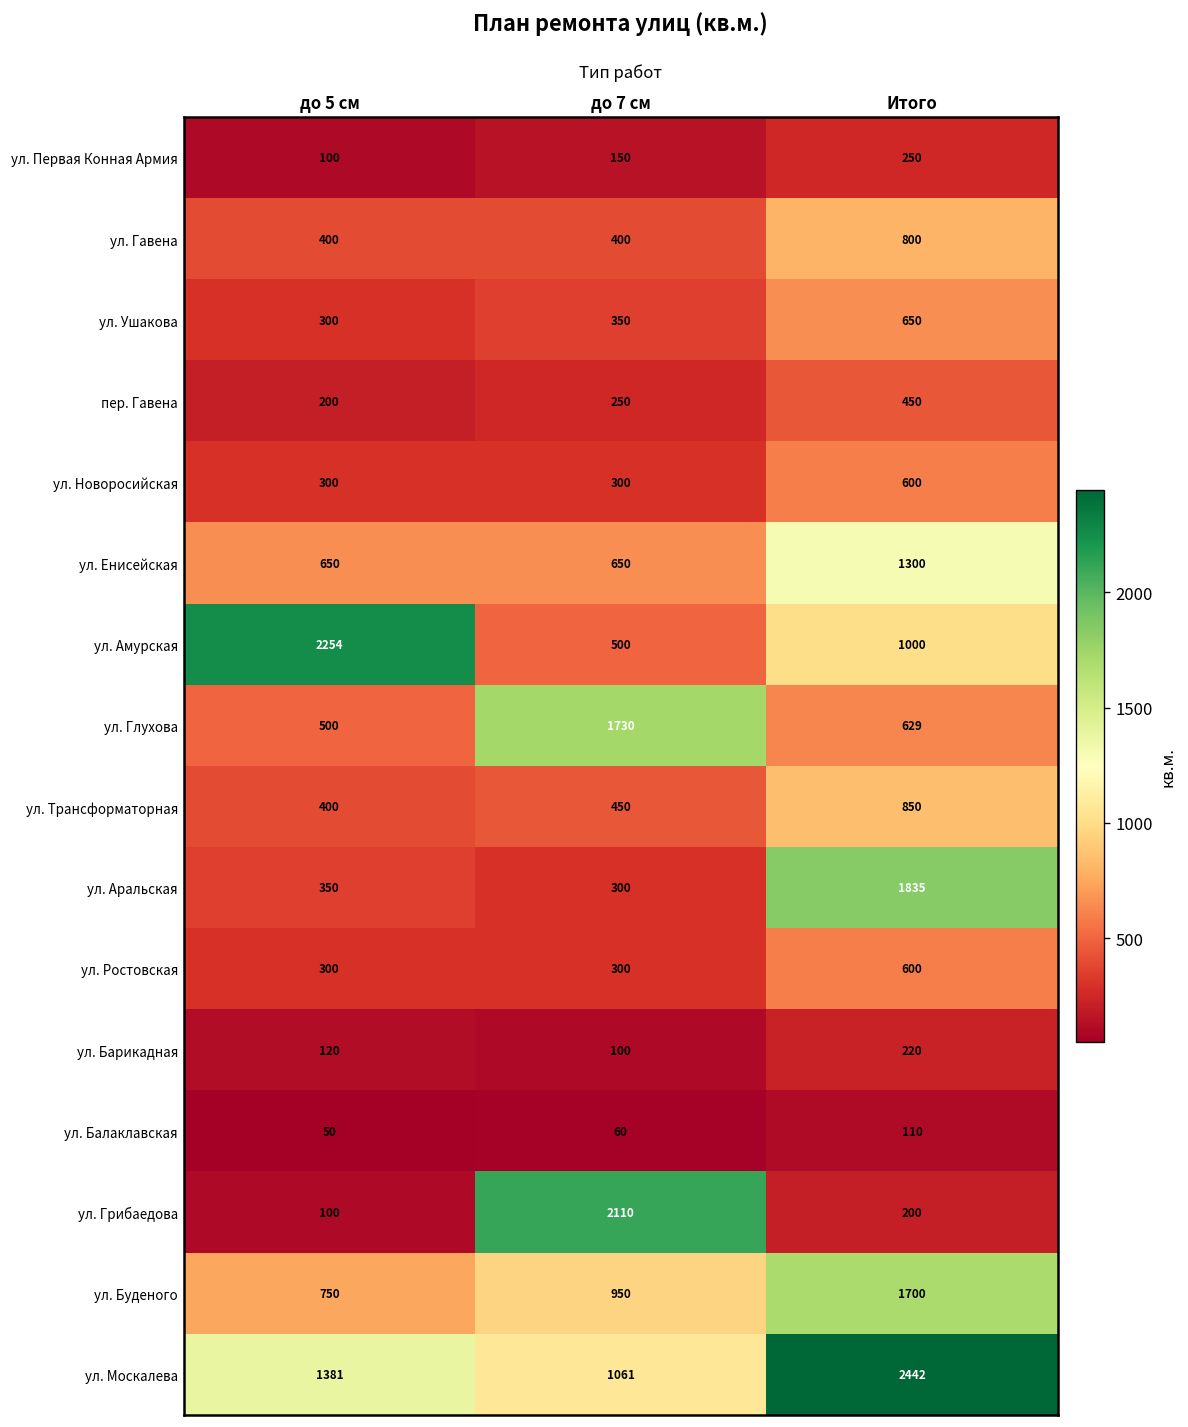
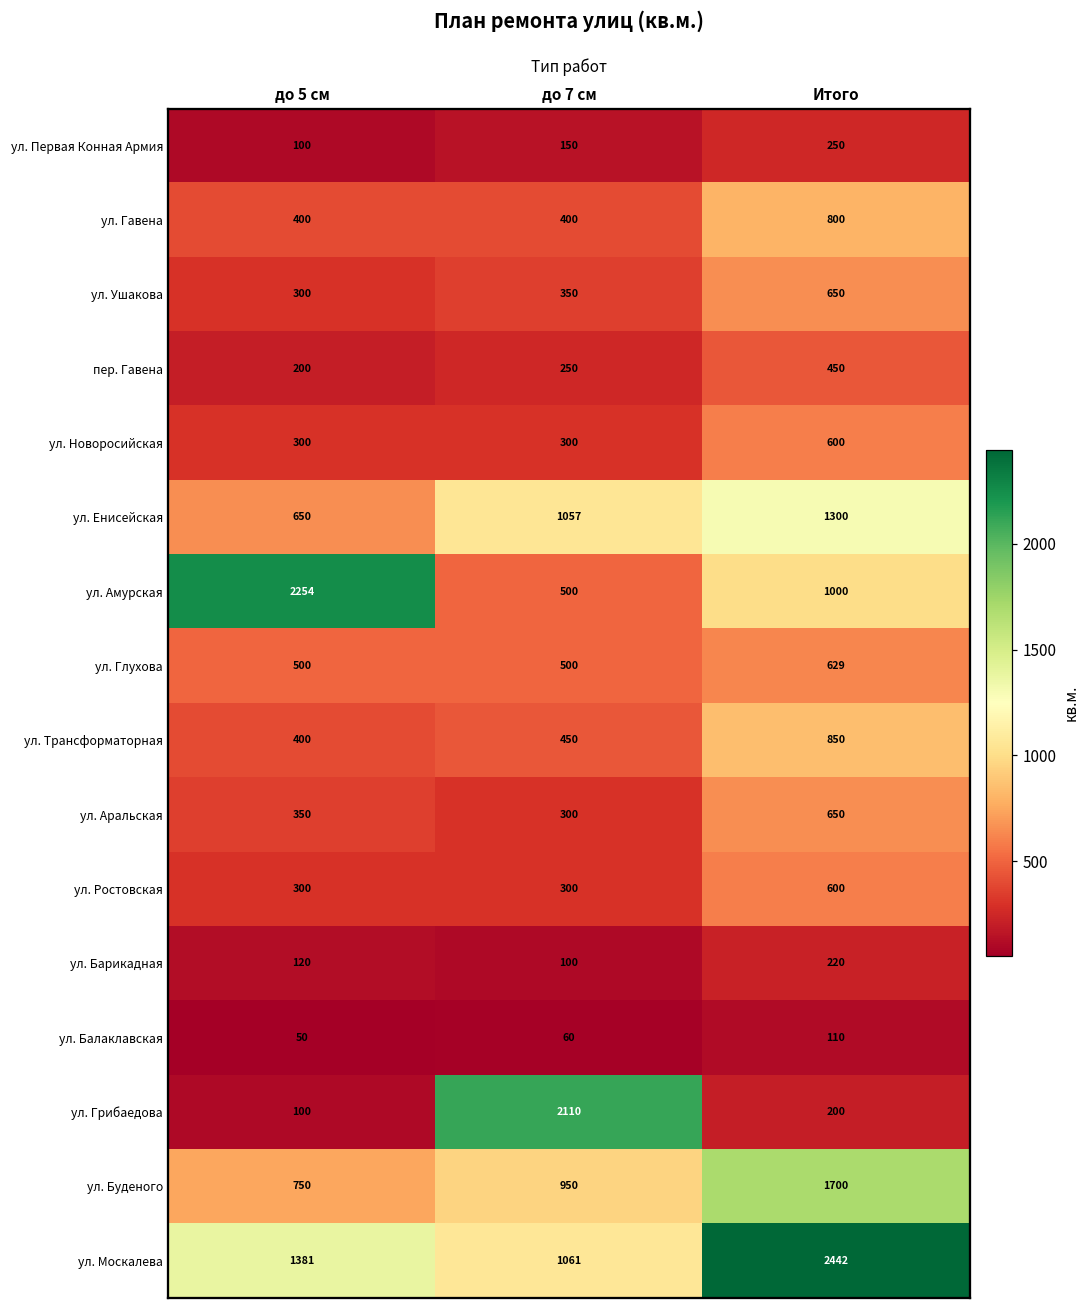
  {
    "ул. Первая Конная Армия": {
      "до 5 см": 100,
      "до 7 см": 150,
      "Итого": 250
    },
    "ул. Гавена": {
      "до 5 см": 400,
      "до 7 см": 400,
      "Итого": 800
    },
    "ул. Ушакова": {
      "до 5 см": 300,
      "до 7 см": 350,
      "Итого": 650
    },
    "пер. Гавена": {
      "до 5 см": 200,
      "до 7 см": 250,
      "Итого": 450
    },
    "ул. Новоросийская": {
      "до 5 см": 300,
      "до 7 см": 300,
      "Итого": 600
    },
    "ул. Енисейская": {
      "до 5 см": 650,
-     "до 7 см": 650,
+     "до 7 см": 1057,
      "Итого": 1300
    },
    "ул. Амурская": {
      "до 5 см": 2254,
      "до 7 см": 500,
      "Итого": 1000
    },
    "ул. Глухова": {
      "до 5 см": 500,
-     "до 7 см": 1730,
+     "до 7 см": 500,
      "Итого": 629
    },
    "ул. Трансформаторная": {
      "до 5 см": 400,
      "до 7 см": 450,
      "Итого": 850
    },
    "ул. Аральская": {
      "до 5 см": 350,
      "до 7 см": 300,
-     "Итого": 1835
+     "Итого": 650
    },
    "ул. Ростовская": {
      "до 5 см": 300,
      "до 7 см": 300,
      "Итого": 600
    },
    "ул. Барикадная": {
      "до 5 см": 120,
      "до 7 см": 100,
      "Итого": 220
    },
    "ул. Балаклавская": {
      "до 5 см": 50,
      "до 7 см": 60,
      "Итого": 110
    },
    "ул. Грибаедова": {
      "до 5 см": 100,
      "до 7 см": 2110,
      "Итого": 200
    },
    "ул. Буденого": {
      "до 5 см": 750,
      "до 7 см": 950,
      "Итого": 1700
    },
    "ул. Москалева": {
      "до 5 см": 1381,
      "до 7 см": 1061,
      "Итого": 2442
    }
  }
